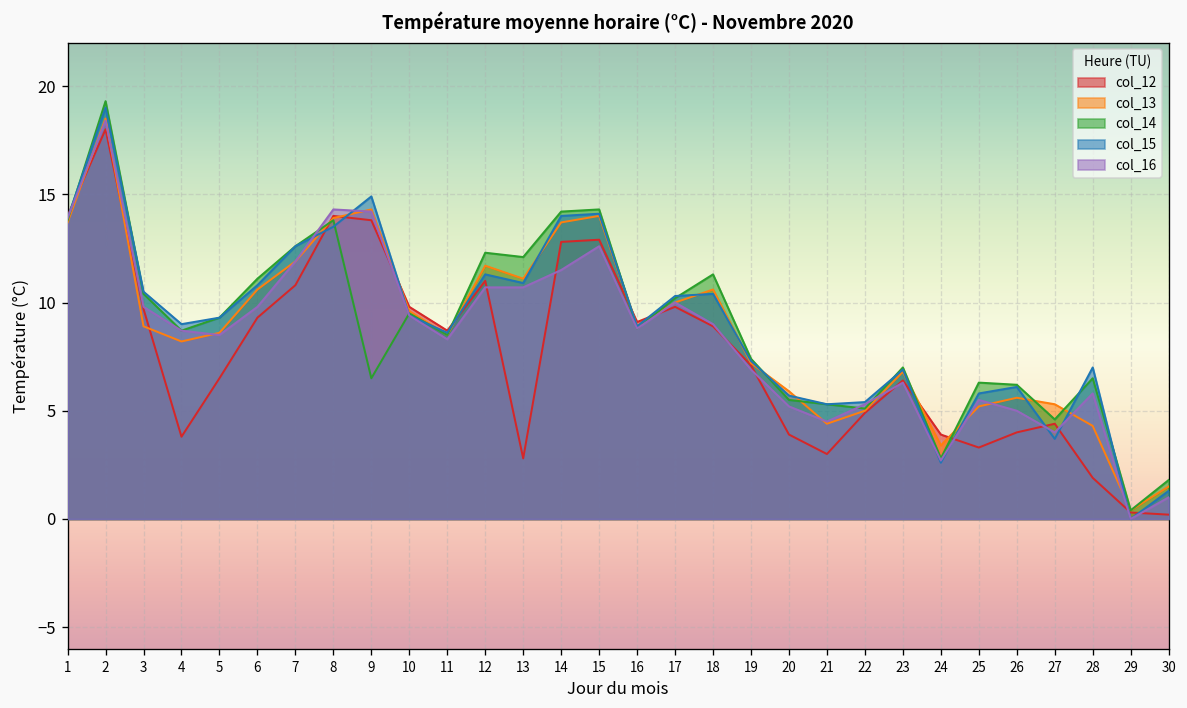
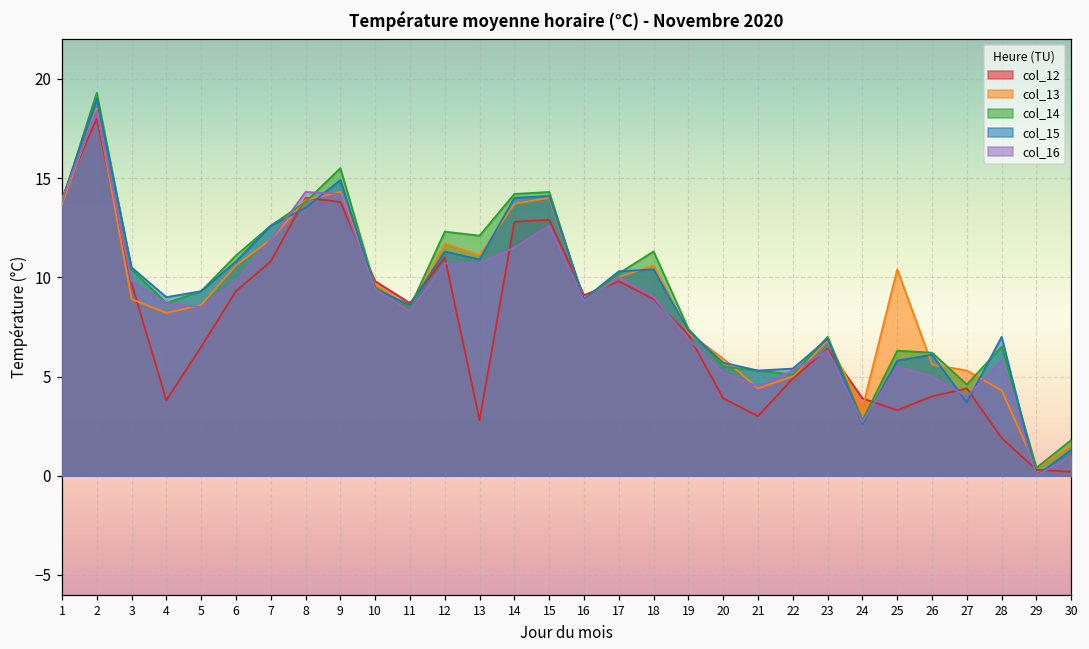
  {
    "col_12": {
      "2": 18.0,
      "4": 3.8,
      "5": 6.5,
      "6": 9.3,
      "7": 10.8,
      "9": 13.8,
      "10": 9.8,
      "12": 11.0,
      "13": 2.8,
      "14": 12.8,
      "15": 12.9,
      "16": 9.1,
      "17": 9.8,
      "20": 3.9,
      "21": 3.0,
      "24": 3.9,
      "25": 3.3,
      "26": 4.0,
      "27": 4.4,
      "28": 1.9,
      "30": 0.2
    },
    "col_13": {
      "3": 8.9,
      "4": 8.2,
      "6": 10.6,
      "12": 11.7,
      "13": 11.1,
      "14": 13.7,
      "18": 10.6,
      "20": 5.9,
      "24": 3.4,
-     "25": 5.2,
+     "25": 10.4,
      "26": 5.6,
      "27": 5.3,
      "28": 4.3,
      "30": 1.5
    },
    "col_14": {
      "2": 19.3,
      "6": 11.1,
-     "9": 6.5,
+     "9": 15.5,
      "12": 12.3,
      "13": 12.1,
      "14": 14.2,
      "15": 14.3,
      "18": 11.3,
      "20": 5.5,
      "25": 6.3,
      "27": 4.6,
      "28": 6.5,
      "30": 1.8
    },
    "col_15": {
      "2": 19.0,
      "4": 9.0,
      "6": 10.8,
      "8": 13.5,
      "9": 14.9,
      "12": 11.3,
      "13": 10.9,
      "14": 14.0,
      "18": 10.4,
      "20": 5.7,
      "25": 5.8,
      "27": 3.7,
      "28": 7.0,
      "30": 1.3
    },
    "col_16": {
      "6": 9.8,
      "8": 14.3,
      "11": 8.3,
      "12": 10.7,
      "13": 10.7,
      "14": 11.5,
      "15": 12.6,
      "19": 6.9,
      "20": 5.2,
      "25": 5.5,
      "26": 5.0,
      "27": 4.0,
      "28": 5.8,
      "30": 1.0
    }
  }
